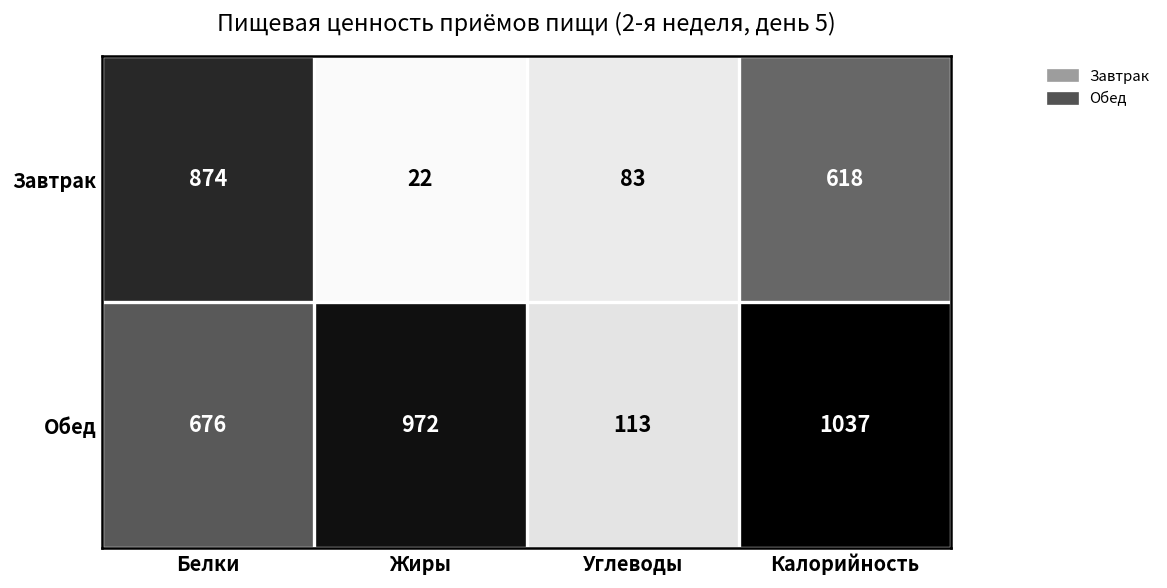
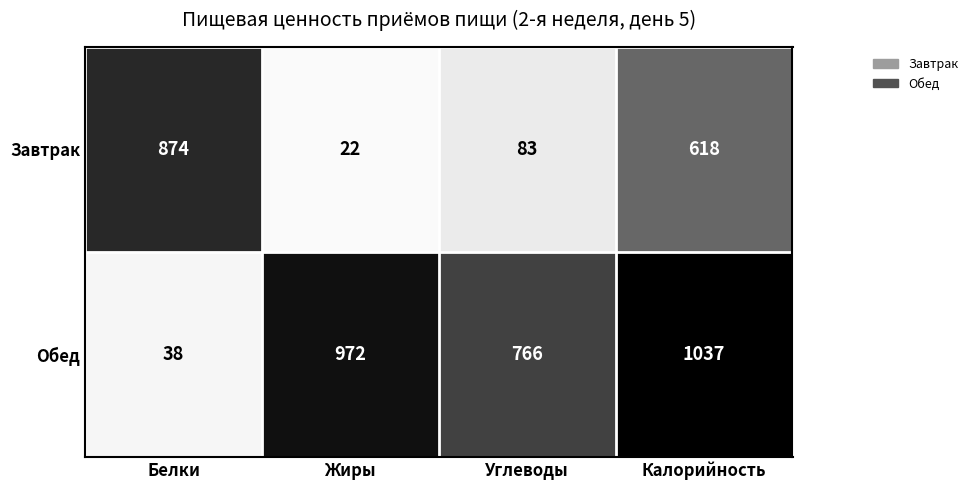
  {
    "Завтрак": {
      "Белки": 874,
      "Жиры": 22,
      "Углеводы": 83,
      "Калорийность": 618
    },
    "Обед": {
-     "Белки": 676,
+     "Белки": 38,
      "Жиры": 972,
-     "Углеводы": 113,
+     "Углеводы": 766,
      "Калорийность": 1037
    }
  }
